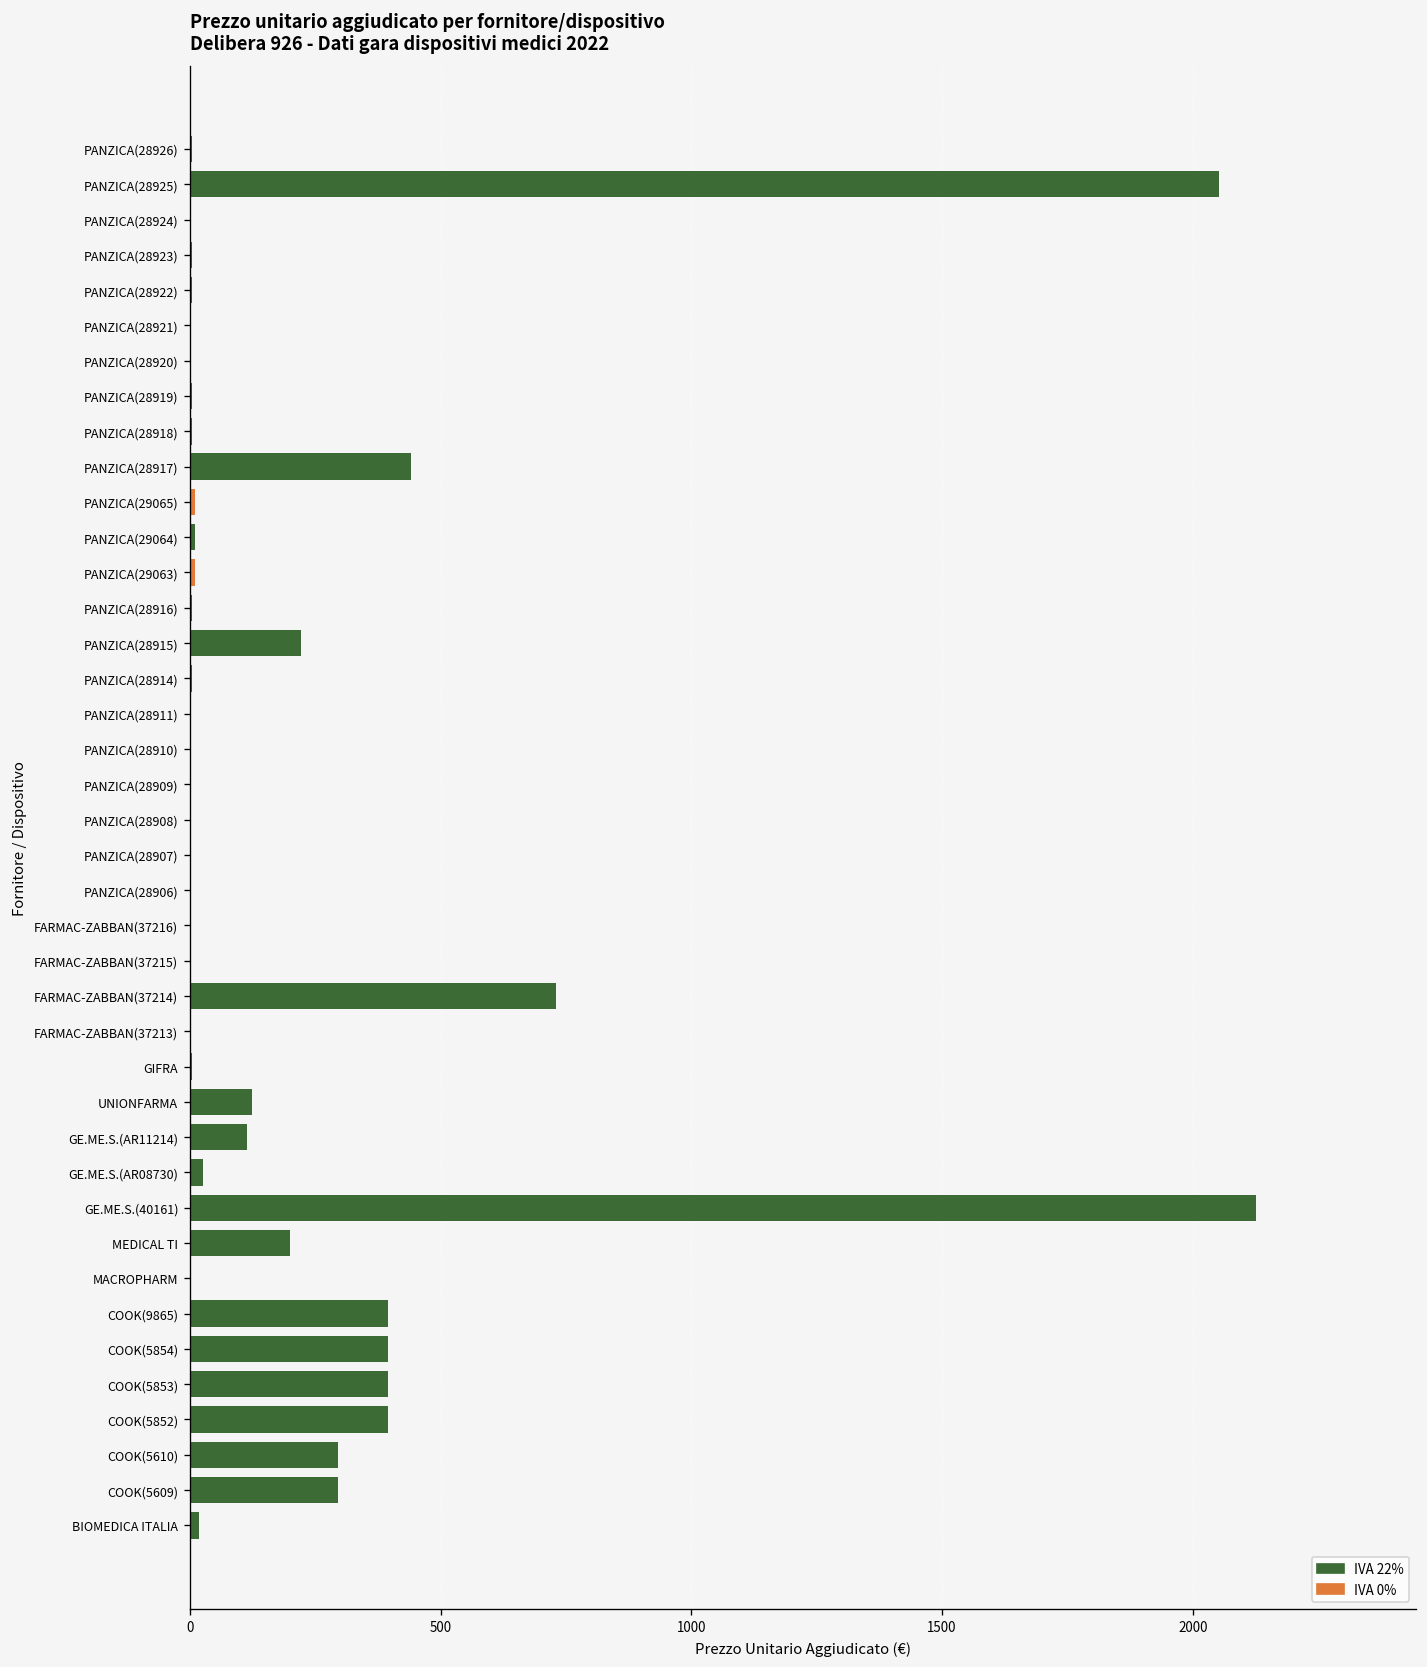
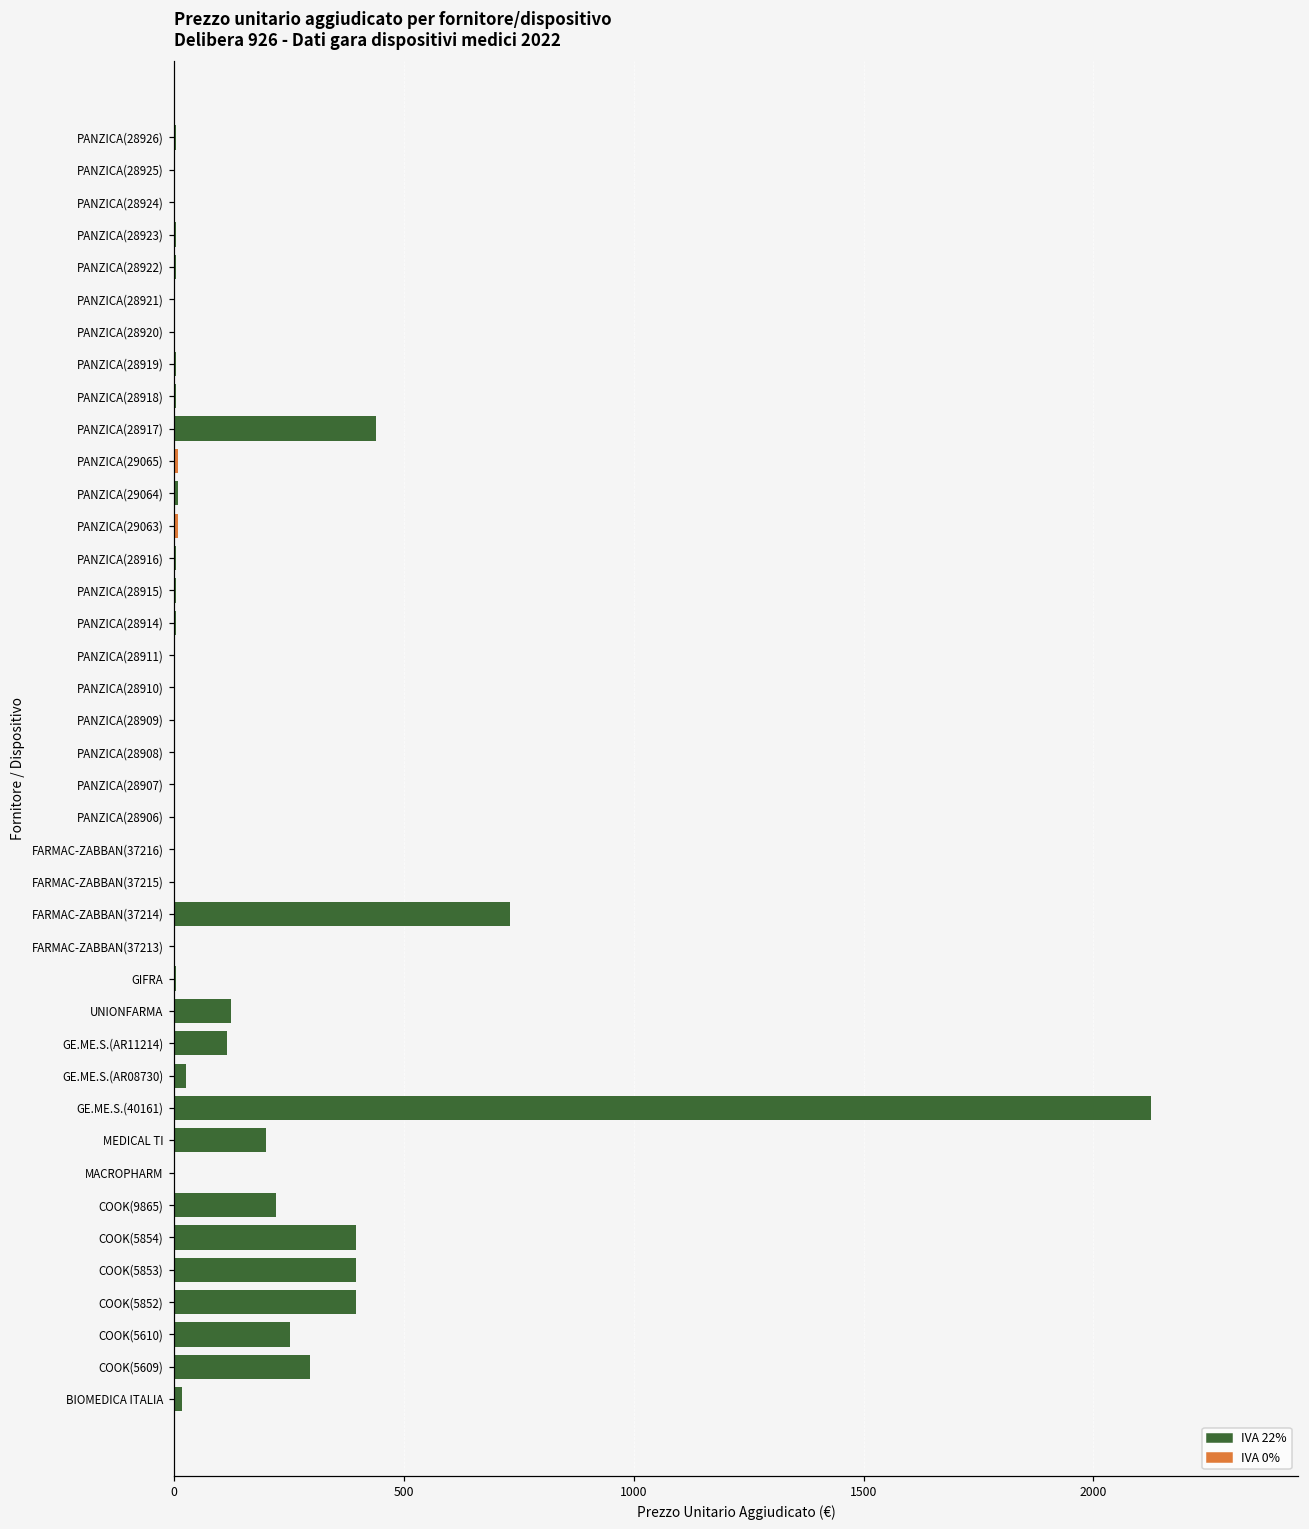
  {
    "IVA 22%": {
-     "PANZICA(28925)": 2050,
+     "PANZICA(28925)": 0,
      "PANZICA(28917)": 440,
      "PANZICA(29064)": 10,
-     "PANZICA(28915)": 220,
+     "PANZICA(28915)": 0,
      "FARMAC-ZABBAN(37214)": 730,
      "UNIONFARMA": 120,
      "GE.ME.S.(AR11214)": 110,
      "GE.ME.S.(AR08730)": 30,
      "GE.ME.S.(40161)": 2130,
      "MEDICAL TI": 200,
-     "COOK(9865)": 400,
+     "COOK(9865)": 220,
      "COOK(5854)": 400,
      "COOK(5853)": 400,
      "COOK(5852)": 400,
-     "COOK(5610)": 300,
+     "COOK(5610)": 250,
      "COOK(5609)": 300,
      "BIOMEDICA ITALIA": 20
    },
    "IVA 0%": {
      "PANZICA(29065)": 10,
      "PANZICA(29063)": 10
    }
  }
